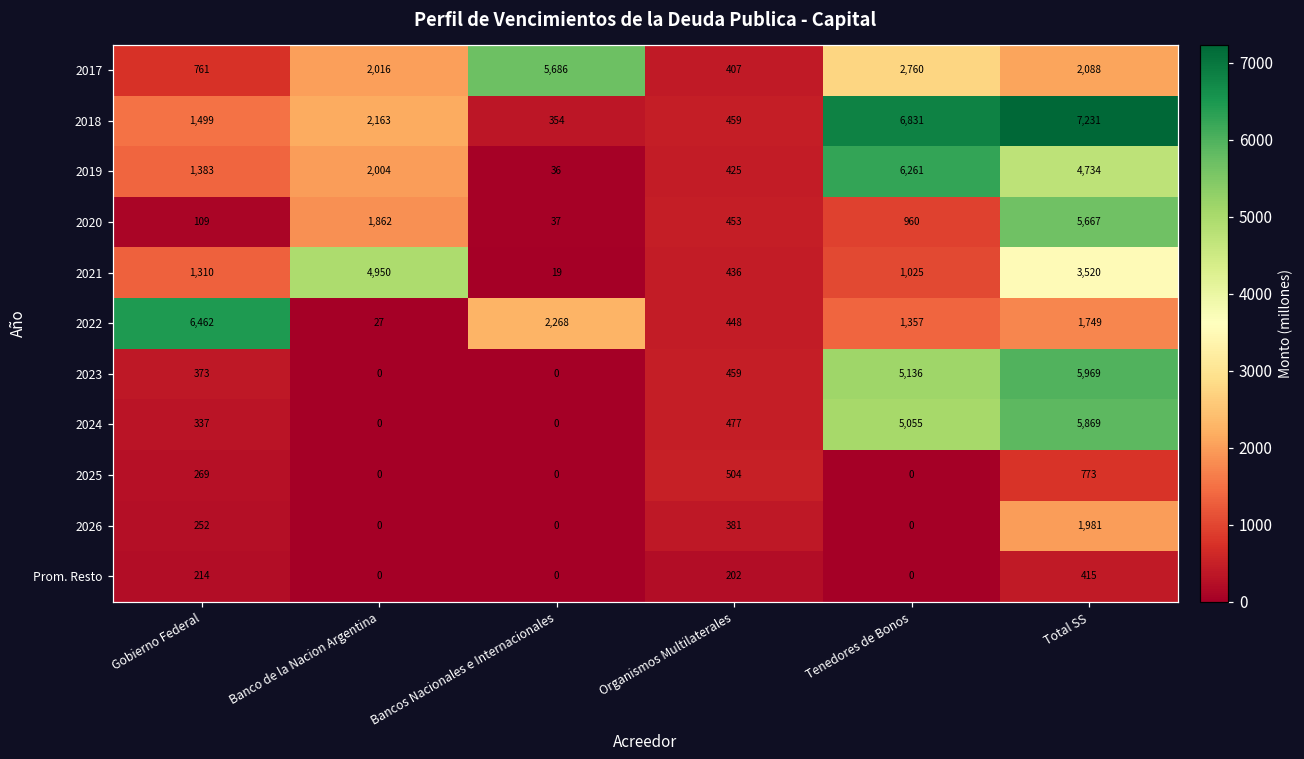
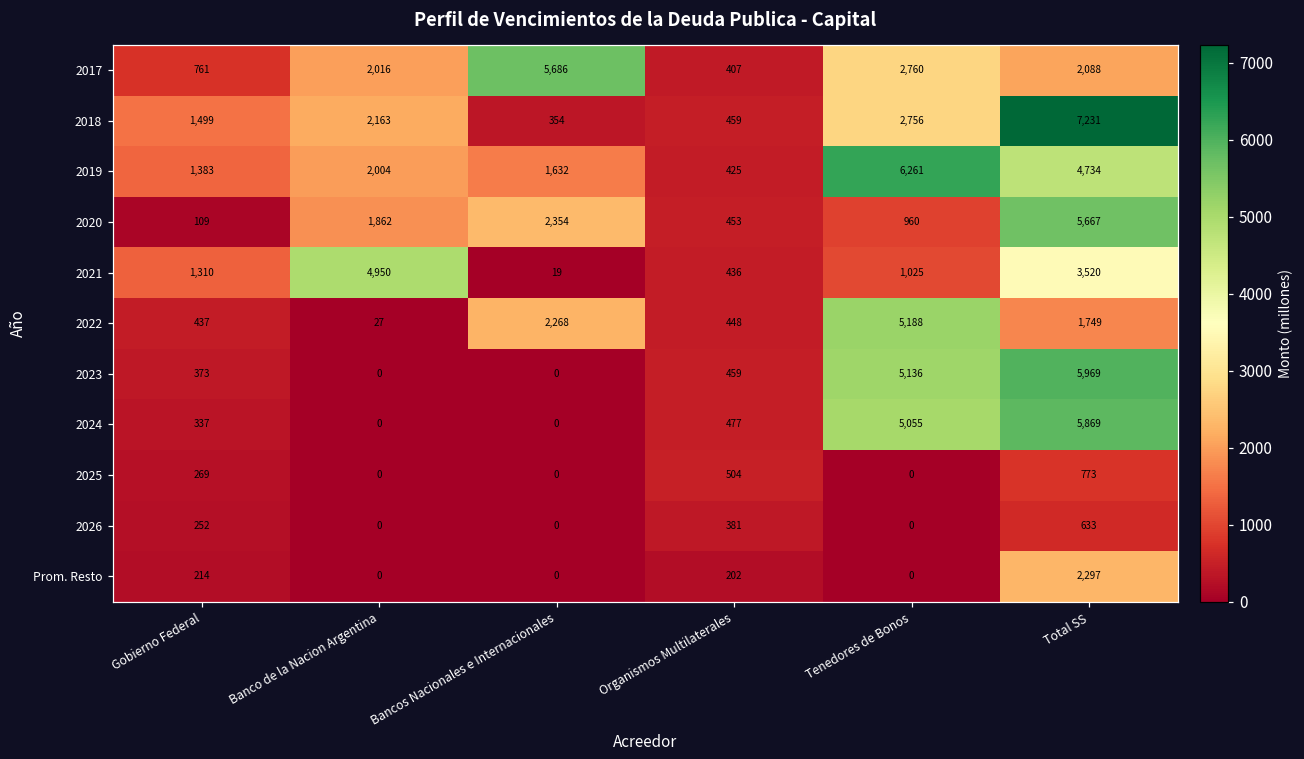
  {
    "2017": {
      "Gobierno Federal": "761",
      "Banco de la Nacion Argentina": "2,016",
      "Bancos Nacionales e Internacionales": "5,686",
      "Organismos Multilaterales": "407",
      "Tenedores de Bonos": "2,760",
      "Total SS": "2,088"
    },
    "2018": {
      "Gobierno Federal": "1,499",
      "Banco de la Nacion Argentina": "2,163",
      "Bancos Nacionales e Internacionales": "354",
      "Organismos Multilaterales": "459",
-     "Tenedores de Bonos": "6,831",
+     "Tenedores de Bonos": "2,756",
      "Total SS": "7,231"
    },
    "2019": {
      "Gobierno Federal": "1,383",
      "Banco de la Nacion Argentina": "2,004",
-     "Bancos Nacionales e Internacionales": "36",
+     "Bancos Nacionales e Internacionales": "1,632",
      "Organismos Multilaterales": "425",
      "Tenedores de Bonos": "6,261",
      "Total SS": "4,734"
    },
    "2020": {
      "Gobierno Federal": "109",
      "Banco de la Nacion Argentina": "1,862",
-     "Bancos Nacionales e Internacionales": "37",
+     "Bancos Nacionales e Internacionales": "2,354",
      "Organismos Multilaterales": "453",
      "Tenedores de Bonos": "960",
      "Total SS": "5,667"
    },
    "2021": {
      "Gobierno Federal": "1,310",
      "Banco de la Nacion Argentina": "4,950",
      "Bancos Nacionales e Internacionales": "19",
      "Organismos Multilaterales": "436",
      "Tenedores de Bonos": "1,025",
      "Total SS": "3,520"
    },
    "2022": {
-     "Gobierno Federal": "6,462",
+     "Gobierno Federal": "437",
      "Banco de la Nacion Argentina": "27",
      "Bancos Nacionales e Internacionales": "2,268",
      "Organismos Multilaterales": "448",
-     "Tenedores de Bonos": "1,357",
+     "Tenedores de Bonos": "5,188",
      "Total SS": "1,749"
    },
    "2023": {
      "Gobierno Federal": "373",
      "Banco de la Nacion Argentina": "0",
      "Bancos Nacionales e Internacionales": "0",
      "Organismos Multilaterales": "459",
      "Tenedores de Bonos": "5,136",
      "Total SS": "5,969"
    },
    "2024": {
      "Gobierno Federal": "337",
      "Banco de la Nacion Argentina": "0",
      "Bancos Nacionales e Internacionales": "0",
      "Organismos Multilaterales": "477",
      "Tenedores de Bonos": "5,055",
      "Total SS": "5,869"
    },
    "2025": {
      "Gobierno Federal": "269",
      "Banco de la Nacion Argentina": "0",
      "Bancos Nacionales e Internacionales": "0",
      "Organismos Multilaterales": "504",
      "Tenedores de Bonos": "0",
      "Total SS": "773"
    },
    "2026": {
      "Gobierno Federal": "252",
      "Banco de la Nacion Argentina": "0",
      "Bancos Nacionales e Internacionales": "0",
      "Organismos Multilaterales": "381",
      "Tenedores de Bonos": "0",
-     "Total SS": "1,981"
+     "Total SS": "633"
    },
    "Prom. Resto": {
      "Gobierno Federal": "214",
      "Banco de la Nacion Argentina": "0",
      "Bancos Nacionales e Internacionales": "0",
      "Organismos Multilaterales": "202",
      "Tenedores de Bonos": "0",
-     "Total SS": "415"
+     "Total SS": "2,297"
    }
  }
